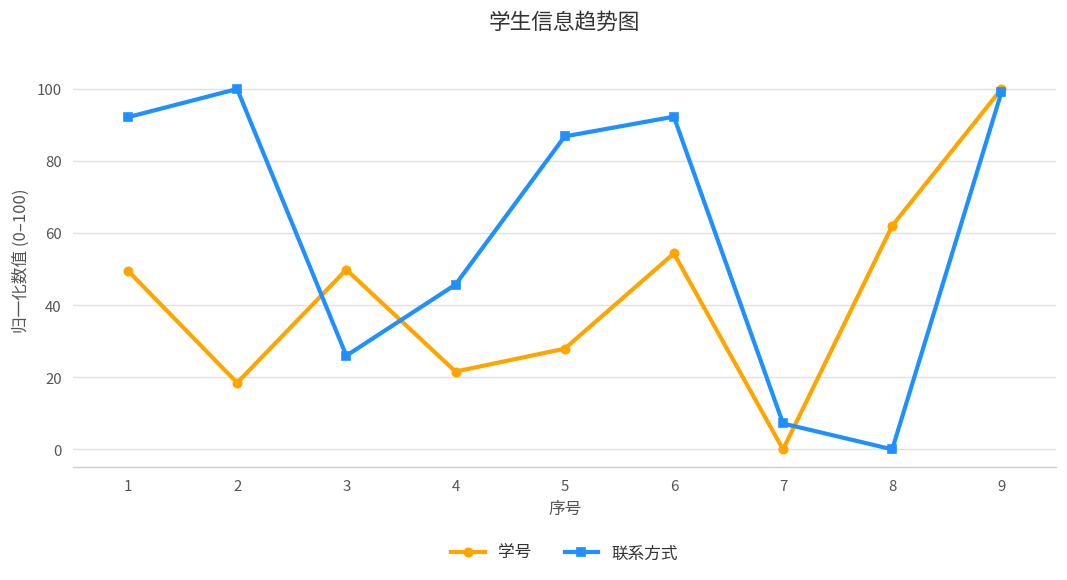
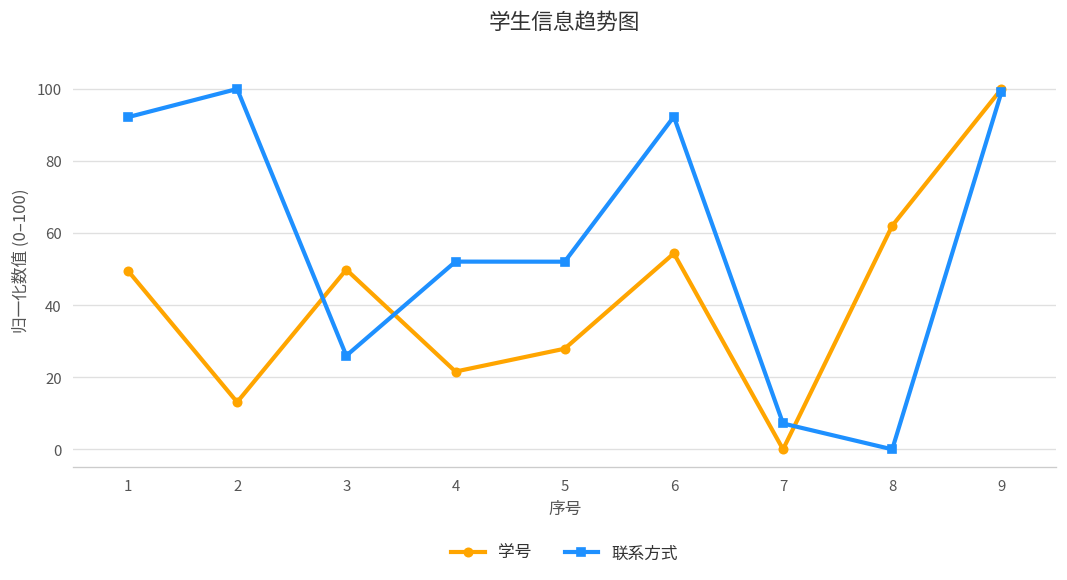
  {
    "学号": {
      "1": 50,
-     "2": 18,
+     "2": 13,
      "3": 50,
      "4": 22,
      "5": 28,
      "6": 54,
      "7": 0,
      "8": 62,
      "9": 100
    },
    "联系方式": {
      "1": 92,
      "2": 100,
      "3": 26,
-     "4": 46,
-     "5": 87,
+     "4": 52,
+     "5": 52,
      "6": 92,
      "7": 7,
      "8": 0,
      "9": 99
    }
  }
